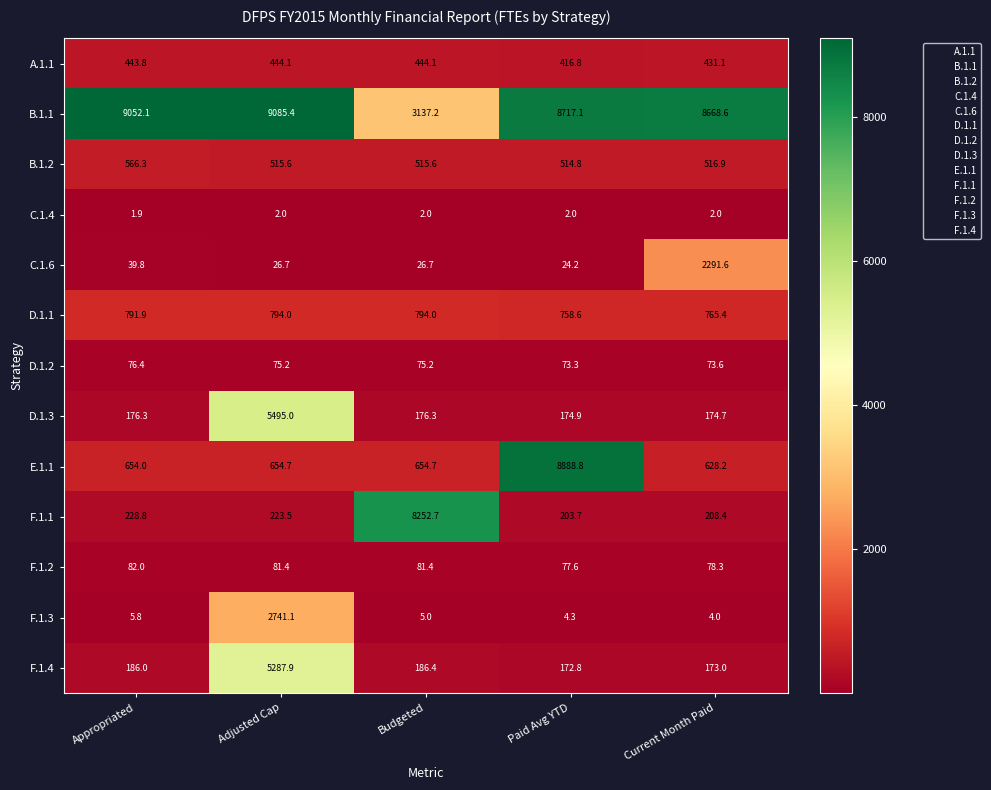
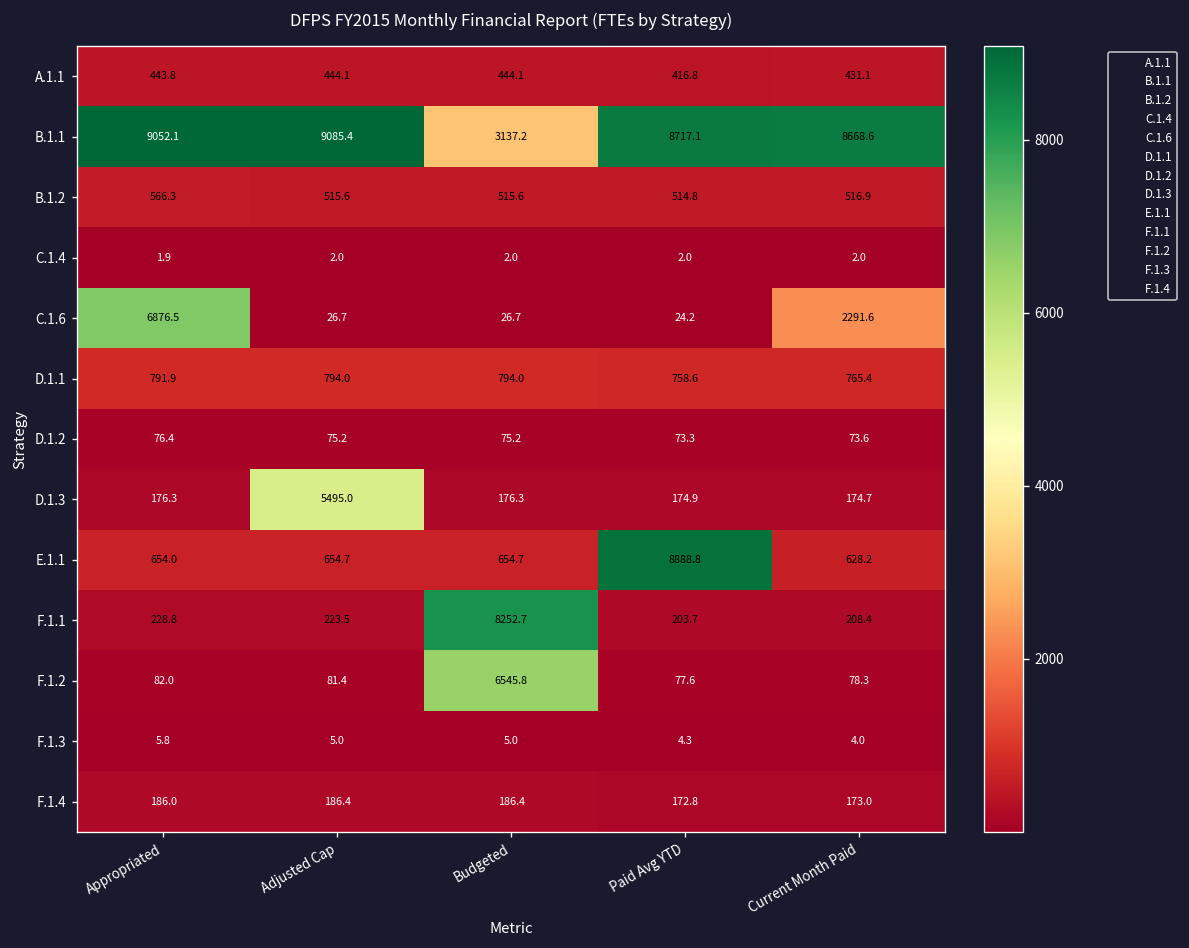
  {
    "A.1.1": {
      "Appropriated": 443.8,
      "Adjusted Cap": 444.1,
      "Budgeted": 444.1,
      "Paid Avg YTD": 416.8,
      "Current Month Paid": 431.1
    },
    "B.1.1": {
      "Appropriated": 9052.1,
      "Adjusted Cap": 9085.4,
      "Budgeted": 3137.2,
      "Paid Avg YTD": 8717.1,
      "Current Month Paid": 8668.6
    },
    "B.1.2": {
      "Appropriated": 566.3,
      "Adjusted Cap": 515.6,
      "Budgeted": 515.6,
      "Paid Avg YTD": 514.8,
      "Current Month Paid": 516.9
    },
    "C.1.4": {
      "Appropriated": 1.9,
      "Adjusted Cap": 2.0,
      "Budgeted": 2.0,
      "Paid Avg YTD": 2.0,
      "Current Month Paid": 2.0
    },
    "C.1.6": {
-     "Appropriated": 39.8,
+     "Appropriated": 6876.5,
      "Adjusted Cap": 26.7,
      "Budgeted": 26.7,
      "Paid Avg YTD": 24.2,
      "Current Month Paid": 2291.6
    },
    "D.1.1": {
      "Appropriated": 791.9,
      "Adjusted Cap": 794.0,
      "Budgeted": 794.0,
      "Paid Avg YTD": 758.6,
      "Current Month Paid": 765.4
    },
    "D.1.2": {
      "Appropriated": 76.4,
      "Adjusted Cap": 75.2,
      "Budgeted": 75.2,
      "Paid Avg YTD": 73.3,
      "Current Month Paid": 73.6
    },
    "D.1.3": {
      "Appropriated": 176.3,
      "Adjusted Cap": 5495.0,
      "Budgeted": 176.3,
      "Paid Avg YTD": 174.9,
      "Current Month Paid": 174.7
    },
    "E.1.1": {
      "Appropriated": 654.0,
      "Adjusted Cap": 654.7,
      "Budgeted": 654.7,
      "Paid Avg YTD": 8888.8,
      "Current Month Paid": 628.2
    },
    "F.1.1": {
      "Appropriated": 228.8,
      "Adjusted Cap": 223.5,
      "Budgeted": 8252.7,
      "Paid Avg YTD": 203.7,
      "Current Month Paid": 208.4
    },
    "F.1.2": {
      "Appropriated": 82.0,
      "Adjusted Cap": 81.4,
-     "Budgeted": 81.4,
+     "Budgeted": 6545.8,
      "Paid Avg YTD": 77.6,
      "Current Month Paid": 78.3
    },
    "F.1.3": {
      "Appropriated": 5.8,
-     "Adjusted Cap": 2741.1,
+     "Adjusted Cap": 5.0,
      "Budgeted": 5.0,
      "Paid Avg YTD": 4.3,
      "Current Month Paid": 4.0
    },
    "F.1.4": {
      "Appropriated": 186.0,
-     "Adjusted Cap": 5287.9,
+     "Adjusted Cap": 186.4,
      "Budgeted": 186.4,
      "Paid Avg YTD": 172.8,
      "Current Month Paid": 173.0
    }
  }
